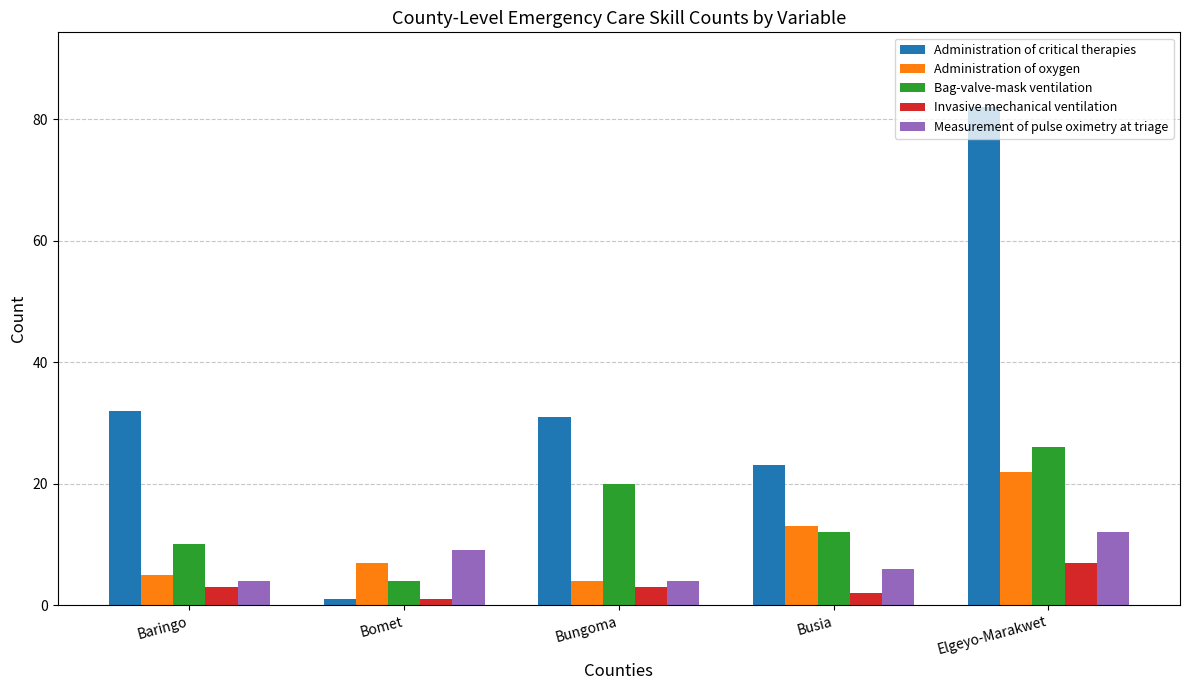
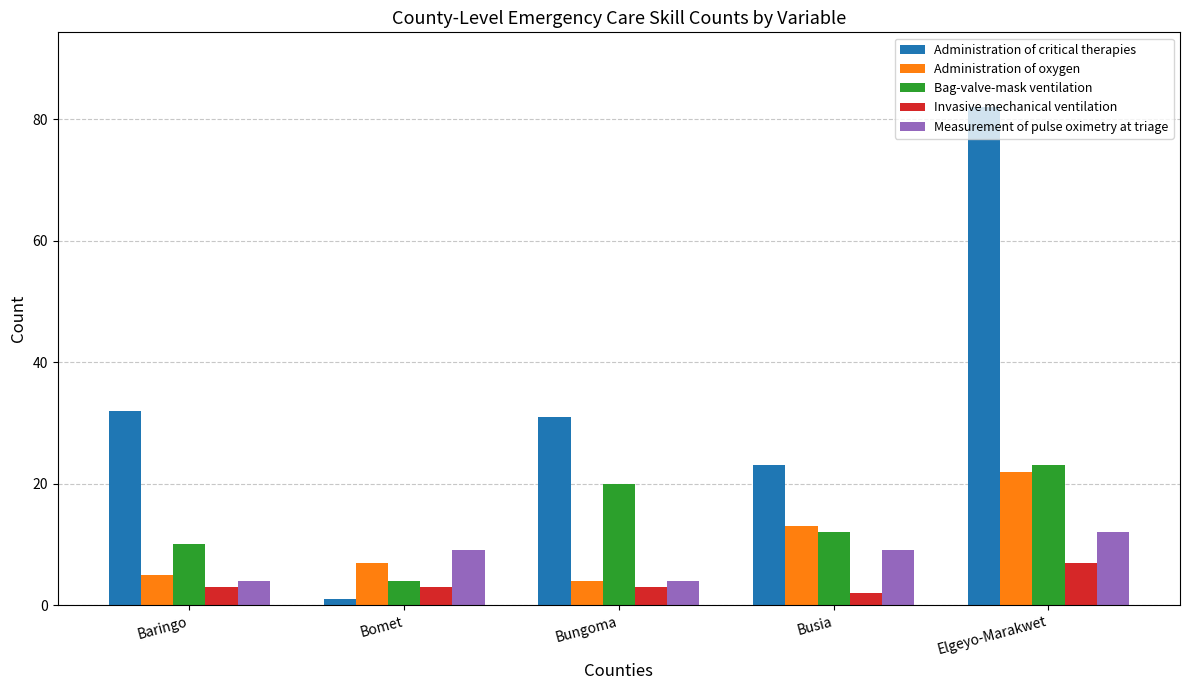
  {
    "Administration of critical therapies": {
      "Baringo": 32,
      "Bomet": 1,
      "Bungoma": 31,
      "Busia": 23
    },
    "Administration of oxygen": {
      "Baringo": 5,
      "Bomet": 7,
      "Bungoma": 4,
      "Busia": 13,
      "Elgeyo-Marakwet": 22
    },
    "Bag-valve-mask ventilation": {
      "Baringo": 10,
      "Bomet": 4,
      "Bungoma": 20,
      "Busia": 12,
-     "Elgeyo-Marakwet": 26
+     "Elgeyo-Marakwet": 23
    },
    "Invasive mechanical ventilation": {
      "Baringo": 3,
-     "Bomet": 1,
+     "Bomet": 3,
      "Bungoma": 3,
      "Busia": 2,
      "Elgeyo-Marakwet": 7
    },
    "Measurement of pulse oximetry at triage": {
      "Baringo": 4,
      "Bomet": 9,
      "Bungoma": 4,
-     "Busia": 6,
+     "Busia": 9,
      "Elgeyo-Marakwet": 12
    }
  }
